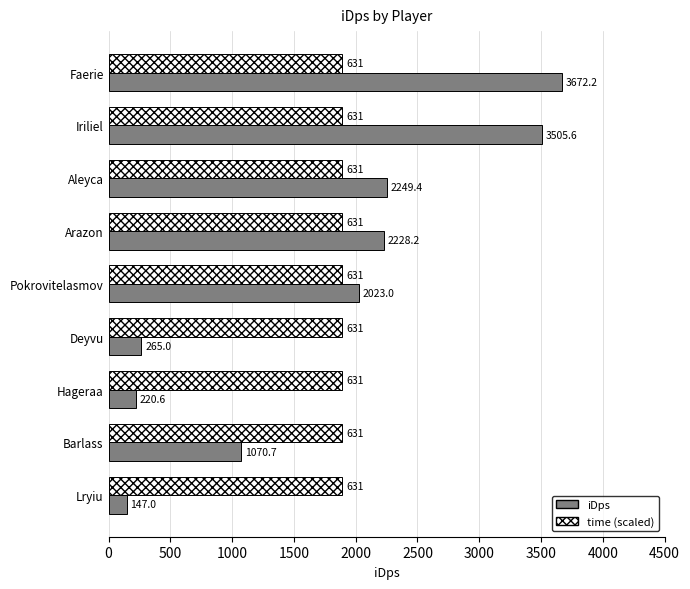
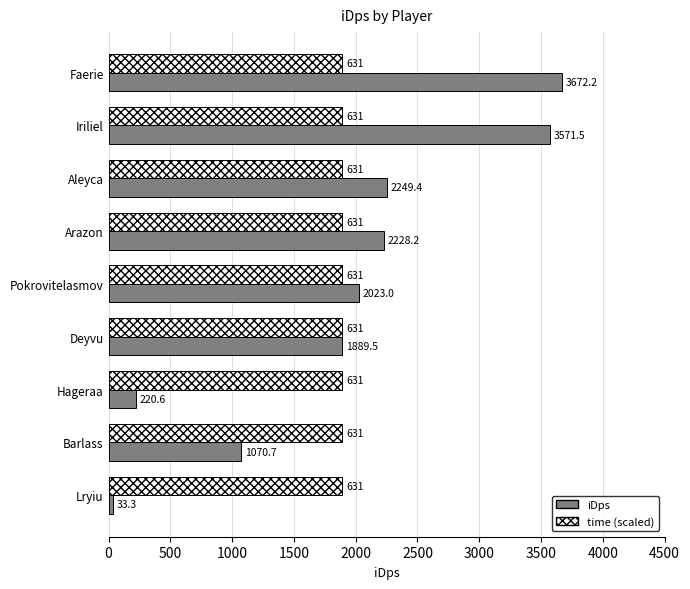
  {
    "iDps": {
      "Faerie": 3672.2,
-     "Iriliel": 3505.6,
+     "Iriliel": 3571.5,
      "Aleyca": 2249.4,
      "Arazon": 2228.2,
      "Pokrovitelasmov": 2023.0,
-     "Deyvu": 265.0,
+     "Deyvu": 1889.5,
      "Hageraa": 220.6,
      "Barlass": 1070.7,
-     "Lryiu": 147.0
+     "Lryiu": 33.3
    }
  }
